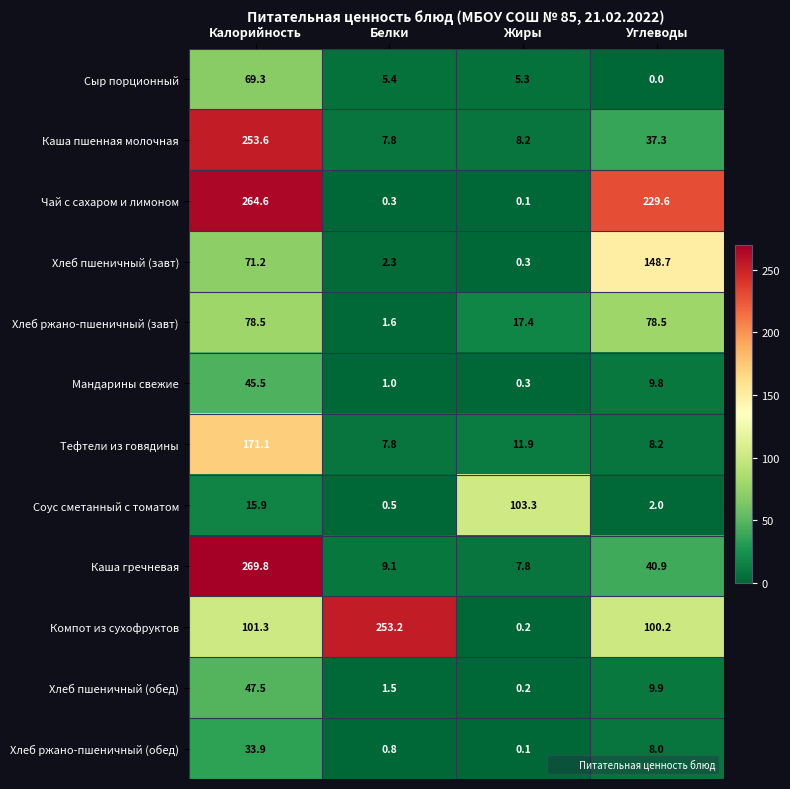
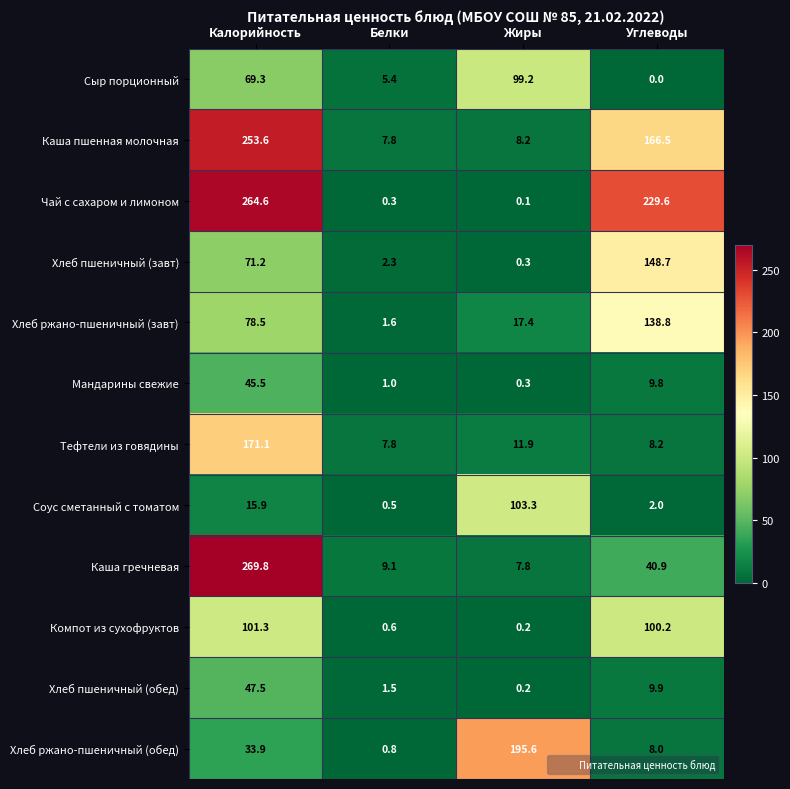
  {
    "Сыр порционный": {
      "Калорийность": 69.3,
      "Белки": 5.4,
-     "Жиры": 5.3,
+     "Жиры": 99.2,
      "Углеводы": 0.0
    },
    "Каша пшенная молочная": {
      "Калорийность": 253.6,
      "Белки": 7.8,
      "Жиры": 8.2,
-     "Углеводы": 37.3
+     "Углеводы": 166.5
    },
    "Чай с сахаром и лимоном": {
      "Калорийность": 264.6,
      "Белки": 0.3,
      "Жиры": 0.1,
      "Углеводы": 229.6
    },
    "Хлеб пшеничный (завт)": {
      "Калорийность": 71.2,
      "Белки": 2.3,
      "Жиры": 0.3,
      "Углеводы": 148.7
    },
    "Хлеб ржано-пшеничный (завт)": {
      "Калорийность": 78.5,
      "Белки": 1.6,
      "Жиры": 17.4,
-     "Углеводы": 78.5
+     "Углеводы": 138.8
    },
    "Мандарины свежие": {
      "Калорийность": 45.5,
      "Белки": 1.0,
      "Жиры": 0.3,
      "Углеводы": 9.8
    },
    "Тефтели из говядины": {
      "Калорийность": 171.1,
      "Белки": 7.8,
      "Жиры": 11.9,
      "Углеводы": 8.2
    },
    "Соус сметанный с томатом": {
      "Калорийность": 15.9,
      "Белки": 0.5,
      "Жиры": 103.3,
      "Углеводы": 2.0
    },
    "Каша гречневая": {
      "Калорийность": 269.8,
      "Белки": 9.1,
      "Жиры": 7.8,
      "Углеводы": 40.9
    },
    "Компот из сухофруктов": {
      "Калорийность": 101.3,
-     "Белки": 253.2,
+     "Белки": 0.6,
      "Жиры": 0.2,
      "Углеводы": 100.2
    },
    "Хлеб пшеничный (обед)": {
      "Калорийность": 47.5,
      "Белки": 1.5,
      "Жиры": 0.2,
      "Углеводы": 9.9
    },
    "Хлеб ржано-пшеничный (обед)": {
      "Калорийность": 33.9,
      "Белки": 0.8,
-     "Жиры": 0.1,
+     "Жиры": 195.6,
      "Углеводы": 8.0
    }
  }
